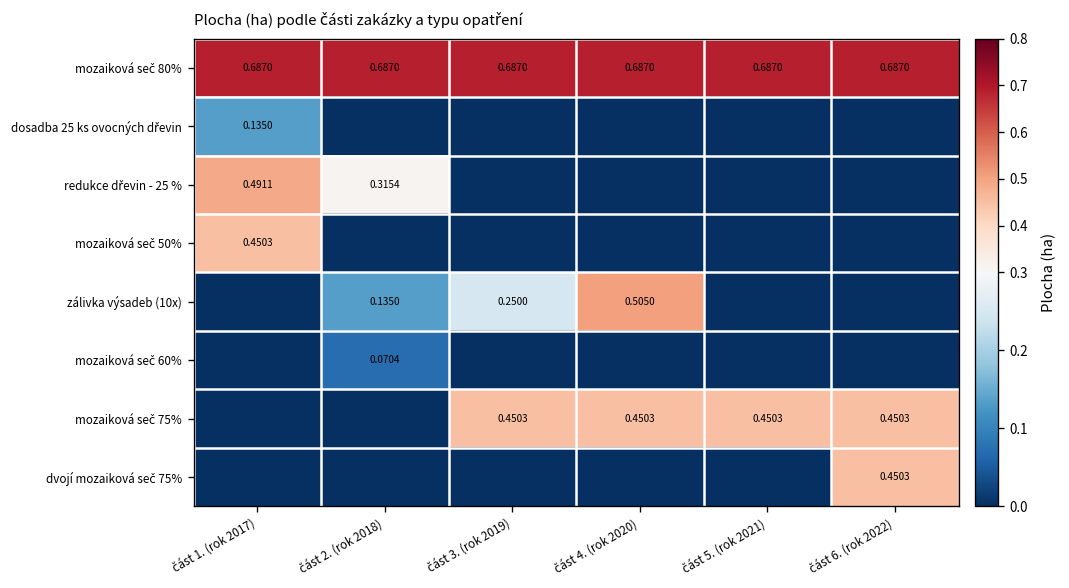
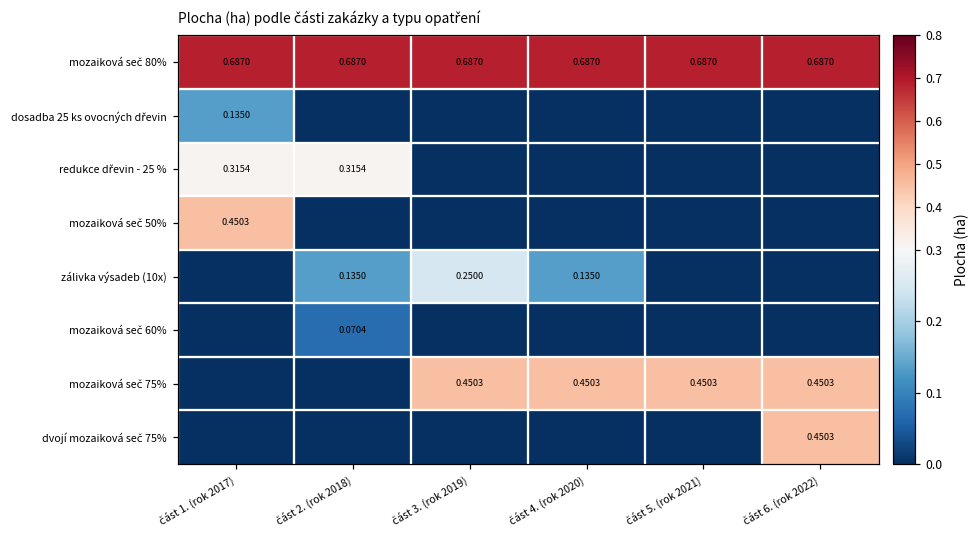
  {
    "mozaiková seč 80%": {
      "část 1. (rok 2017)": 0.6870,
      "část 2. (rok 2018)": 0.6870,
      "část 3. (rok 2019)": 0.6870,
      "část 4. (rok 2020)": 0.6870,
      "část 5. (rok 2021)": 0.6870,
      "část 6. (rok 2022)": 0.6870
    },
    "dosadba 25 ks ovocných dřevin": {
      "část 1. (rok 2017)": 0.1350
    },
    "redukce dřevin - 25 %": {
-     "část 1. (rok 2017)": 0.4911,
+     "část 1. (rok 2017)": 0.3154,
      "část 2. (rok 2018)": 0.3154
    },
    "mozaiková seč 50%": {
      "část 1. (rok 2017)": 0.4503
    },
    "zálivka výsadeb (10x)": {
      "část 2. (rok 2018)": 0.1350,
      "část 3. (rok 2019)": 0.2500,
-     "část 4. (rok 2020)": 0.5050
+     "část 4. (rok 2020)": 0.1350
    },
    "mozaiková seč 60%": {
      "část 2. (rok 2018)": 0.0704
    },
    "mozaiková seč 75%": {
      "část 3. (rok 2019)": 0.4503,
      "část 4. (rok 2020)": 0.4503,
      "část 5. (rok 2021)": 0.4503,
      "část 6. (rok 2022)": 0.4503
    },
    "dvojí mozaiková seč 75%": {
      "část 6. (rok 2022)": 0.4503
    }
  }
